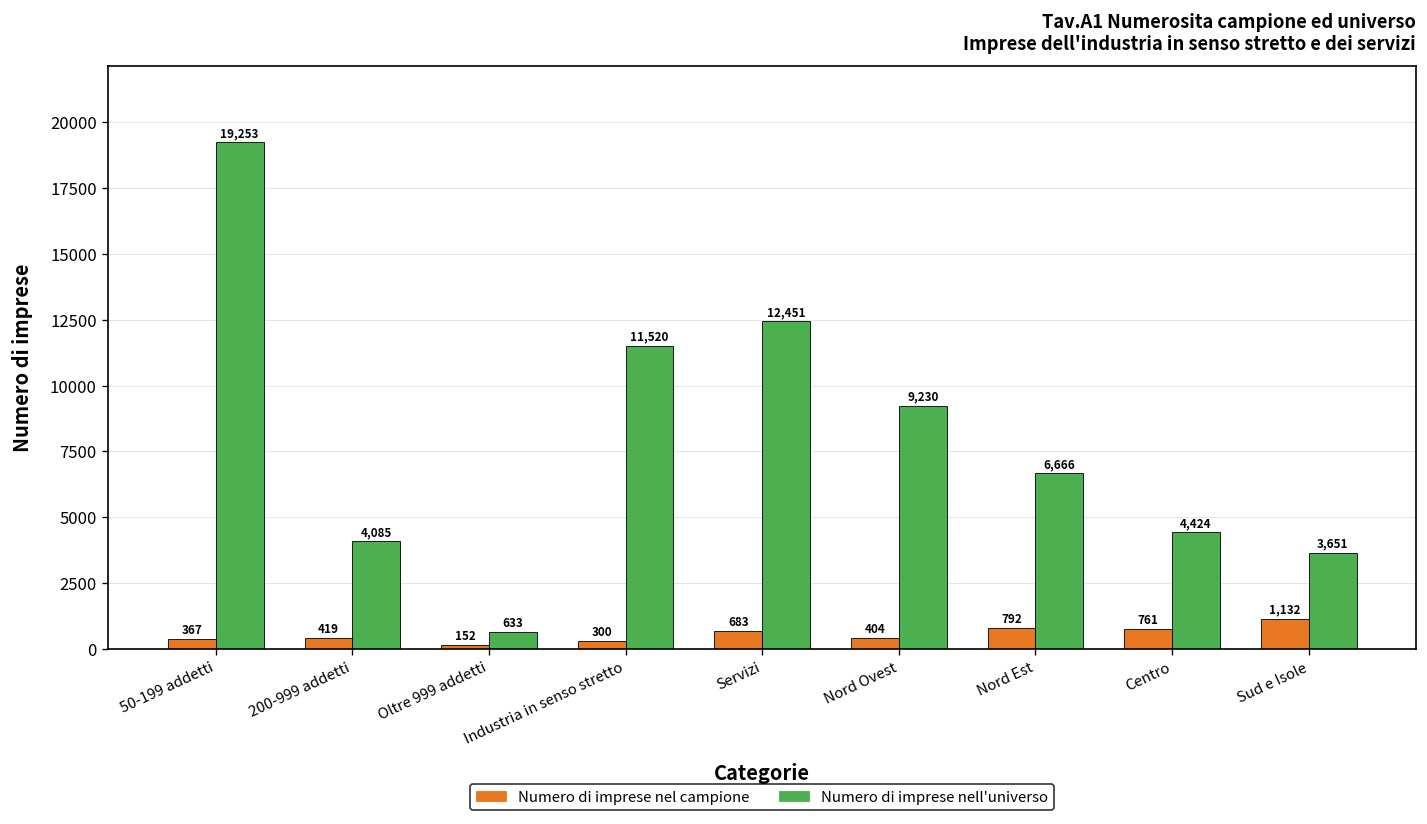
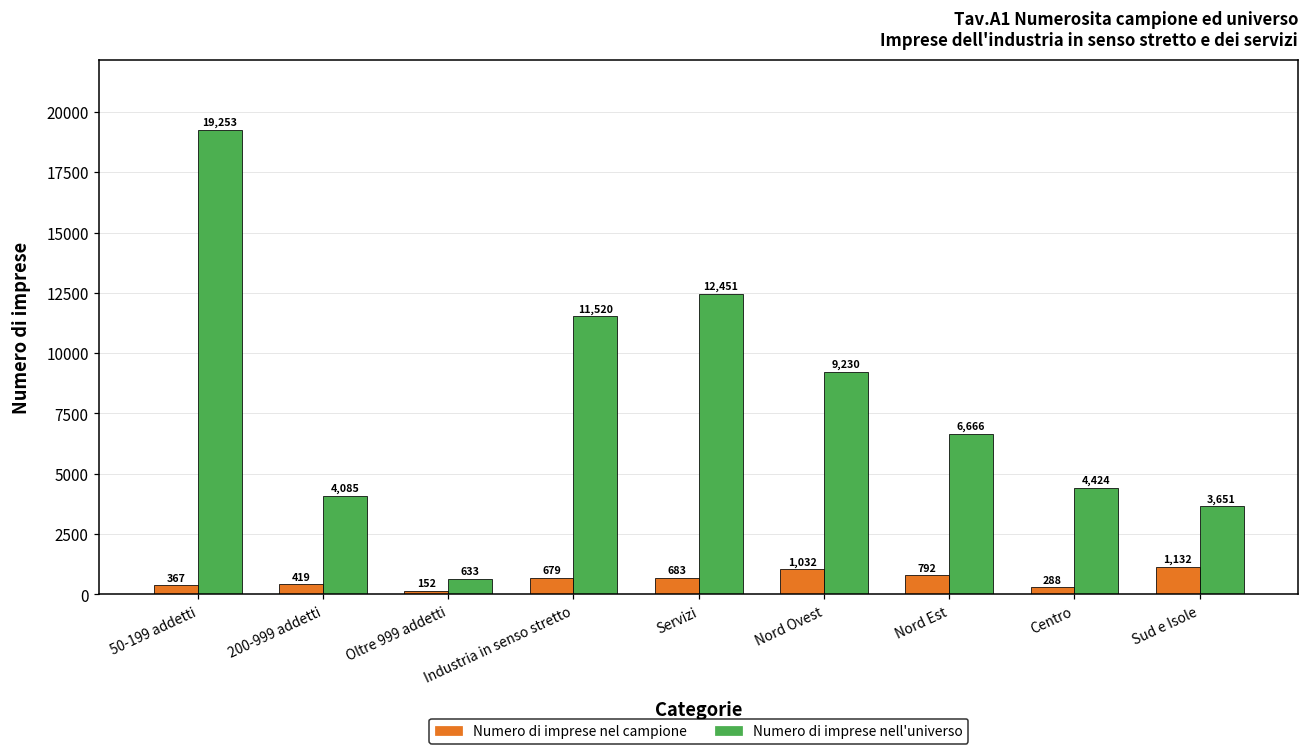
  {
    "Numero di imprese nel campione": {
      "50-199 addetti": "367",
      "200-999 addetti": "419",
      "Oltre 999 addetti": "152",
-     "Industria in senso stretto": "300",
+     "Industria in senso stretto": "679",
      "Servizi": "683",
-     "Nord Ovest": "404",
+     "Nord Ovest": "1,032",
      "Nord Est": "792",
-     "Centro": "761",
+     "Centro": "288",
      "Sud e Isole": "1,132"
    }
  }
